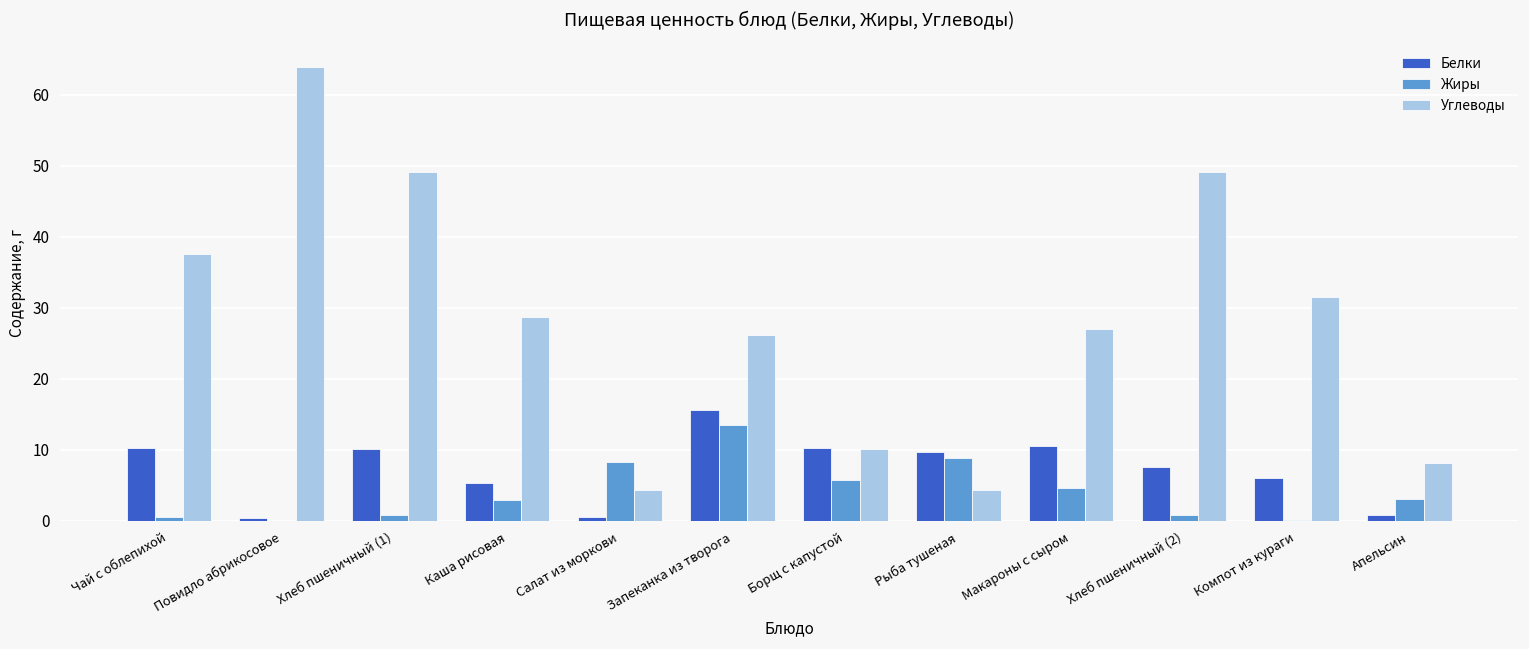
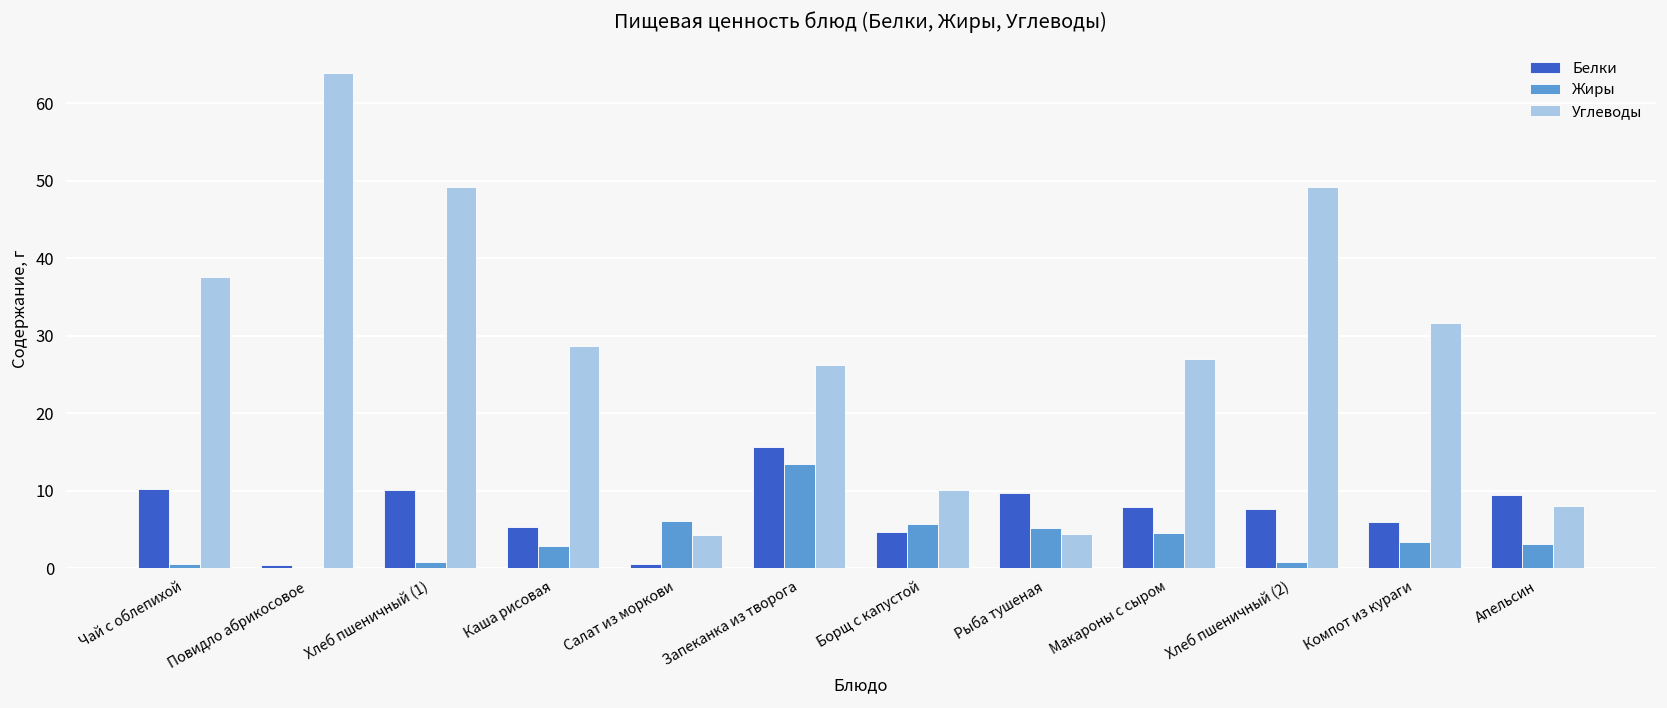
  {
    "Белки": {
      "Чай с облепихой": 10,
      "Повидло абрикосовое": 0,
      "Хлеб пшеничный (1)": 10,
      "Каша рисовая": 5,
      "Салат из моркови": 1,
      "Запеканка из творога": 16,
-     "Борщ с капустой": 10,
+     "Борщ с капустой": 5,
      "Рыба тушеная": 10,
-     "Макароны с сыром": 11,
+     "Макароны с сыром": 8,
      "Хлеб пшеничный (2)": 8,
      "Компот из кураги": 6,
-     "Апельсин": 1
+     "Апельсин": 9
    },
    "Жиры": {
      "Чай с облепихой": 1,
      "Повидло абрикосовое": 0,
      "Хлеб пшеничный (1)": 1,
      "Каша рисовая": 3,
-     "Салат из моркови": 8,
+     "Салат из моркови": 6,
      "Запеканка из творога": 14,
      "Борщ с капустой": 6,
-     "Рыба тушеная": 9,
+     "Рыба тушеная": 5,
      "Макароны с сыром": 5,
      "Хлеб пшеничный (2)": 1,
-     "Компот из кураги": 0,
+     "Компот из кураги": 3,
      "Апельсин": 3
    },
    "Углеводы": {
      "Чай с облепихой": 38,
      "Повидло абрикосовое": 64,
      "Хлеб пшеничный (1)": 49,
      "Каша рисовая": 29,
      "Салат из моркови": 4,
      "Запеканка из творога": 26,
      "Борщ с капустой": 10,
      "Рыба тушеная": 4,
      "Макароны с сыром": 27,
      "Хлеб пшеничный (2)": 49,
      "Компот из кураги": 32,
      "Апельсин": 8
    }
  }
